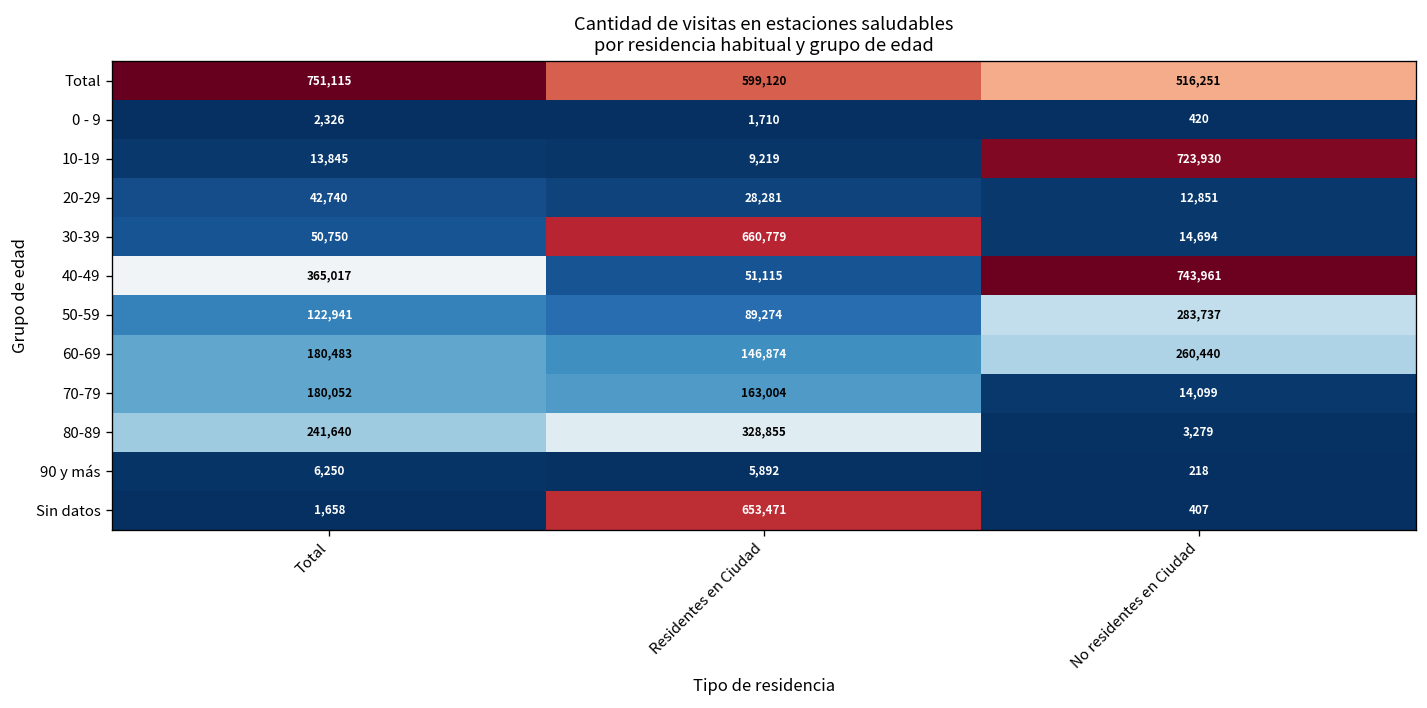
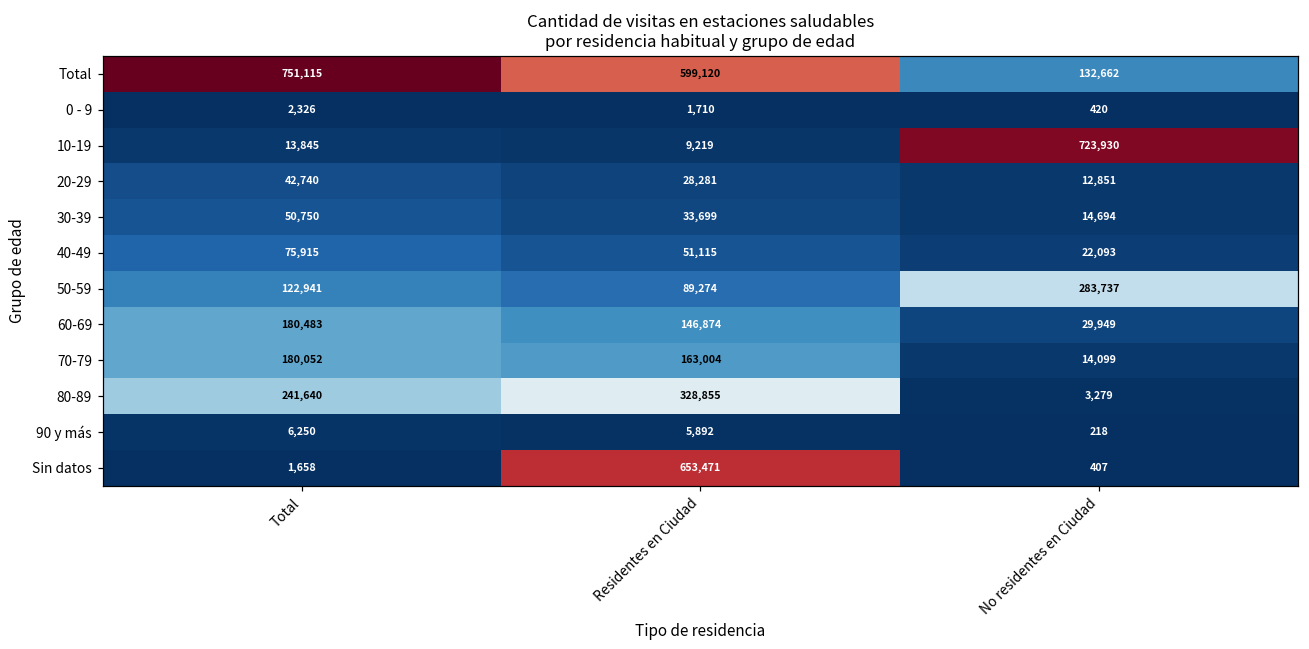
  {
    "Total": {
      "Total": "751,115",
      "Residentes en Ciudad": "599,120",
-     "No residentes en Ciudad": "516,251"
+     "No residentes en Ciudad": "132,662"
    },
    "0 - 9": {
      "Total": "2,326",
      "Residentes en Ciudad": "1,710",
      "No residentes en Ciudad": "420"
    },
    "10-19": {
      "Total": "13,845",
      "Residentes en Ciudad": "9,219",
      "No residentes en Ciudad": "723,930"
    },
    "20-29": {
      "Total": "42,740",
      "Residentes en Ciudad": "28,281",
      "No residentes en Ciudad": "12,851"
    },
    "30-39": {
      "Total": "50,750",
-     "Residentes en Ciudad": "660,779",
+     "Residentes en Ciudad": "33,699",
      "No residentes en Ciudad": "14,694"
    },
    "40-49": {
-     "Total": "365,017",
+     "Total": "75,915",
      "Residentes en Ciudad": "51,115",
-     "No residentes en Ciudad": "743,961"
+     "No residentes en Ciudad": "22,093"
    },
    "50-59": {
      "Total": "122,941",
      "Residentes en Ciudad": "89,274",
      "No residentes en Ciudad": "283,737"
    },
    "60-69": {
      "Total": "180,483",
      "Residentes en Ciudad": "146,874",
-     "No residentes en Ciudad": "260,440"
+     "No residentes en Ciudad": "29,949"
    },
    "70-79": {
      "Total": "180,052",
      "Residentes en Ciudad": "163,004",
      "No residentes en Ciudad": "14,099"
    },
    "80-89": {
      "Total": "241,640",
      "Residentes en Ciudad": "328,855",
      "No residentes en Ciudad": "3,279"
    },
    "90 y más": {
      "Total": "6,250",
      "Residentes en Ciudad": "5,892",
      "No residentes en Ciudad": "218"
    },
    "Sin datos": {
      "Total": "1,658",
      "Residentes en Ciudad": "653,471",
      "No residentes en Ciudad": "407"
    }
  }
